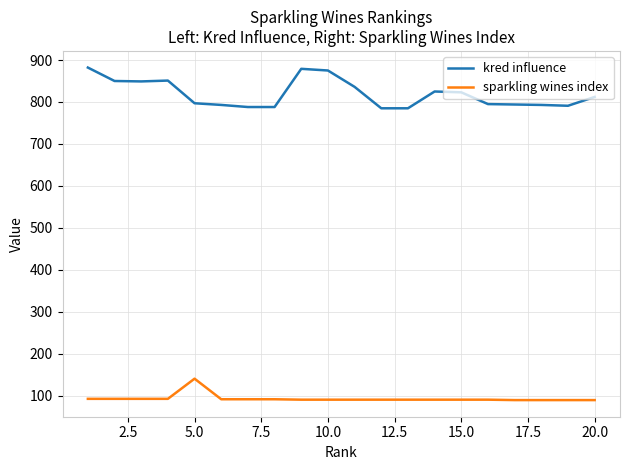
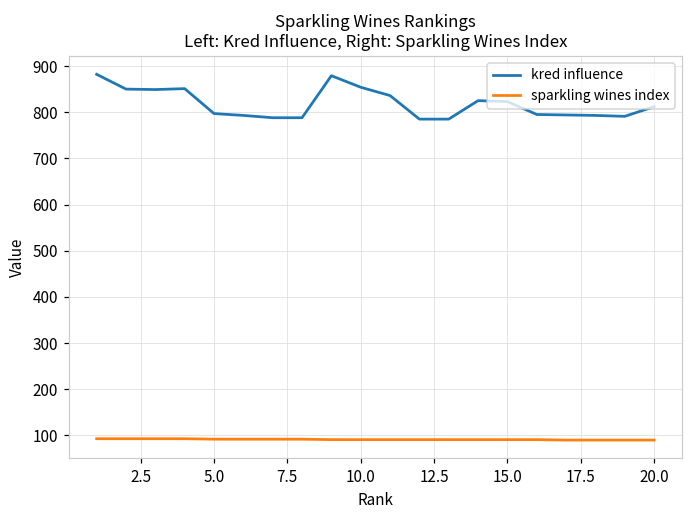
  {
    "kred influence": {
      "5.0": 800,
-     "10.0": 880
+     "10.0": 850
    },
    "sparkling wines index": {
-     "5.0": 140,
+     "5.0": 90,
      "10.0": 90,
      "15.0": 90,
      "20.0": 90
    }
  }
